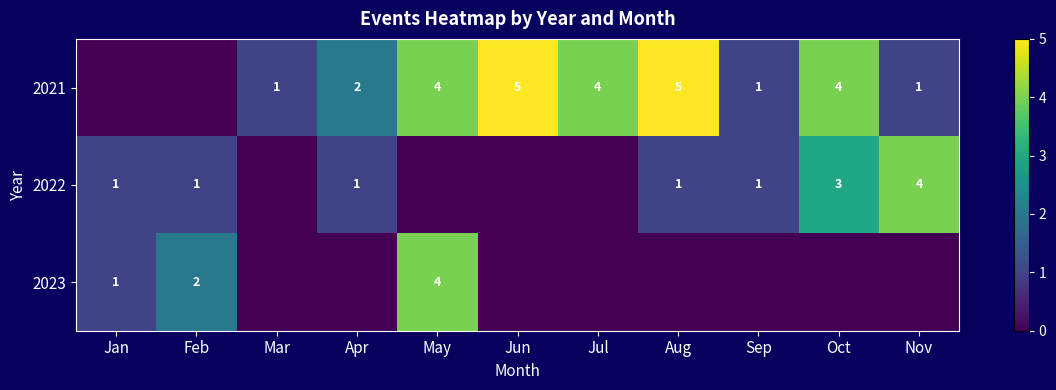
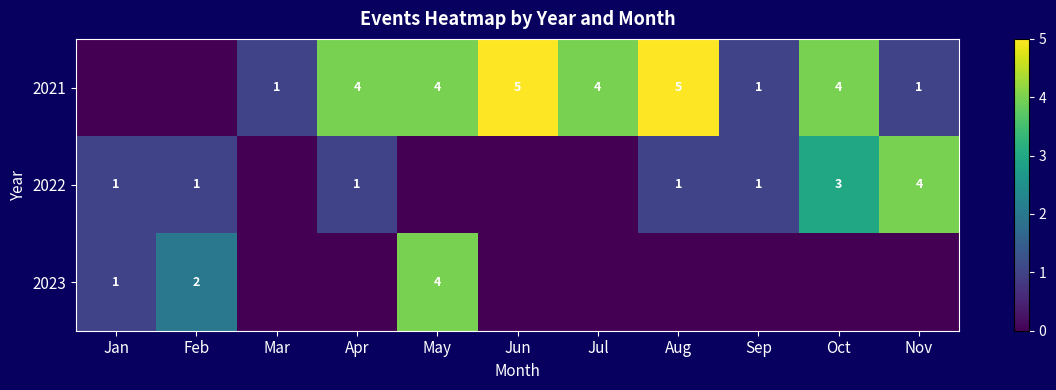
  {
    "2021": {
      "Mar": 1,
-     "Apr": 2,
+     "Apr": 4,
      "May": 4,
      "Jun": 5,
      "Jul": 4,
      "Aug": 5,
      "Sep": 1,
      "Oct": 4,
      "Nov": 1
    },
    "2022": {
      "Jan": 1,
      "Feb": 1,
      "Apr": 1,
      "Aug": 1,
      "Sep": 1,
      "Oct": 3,
      "Nov": 4
    },
    "2023": {
      "Jan": 1,
      "Feb": 2,
      "May": 4
    }
  }
